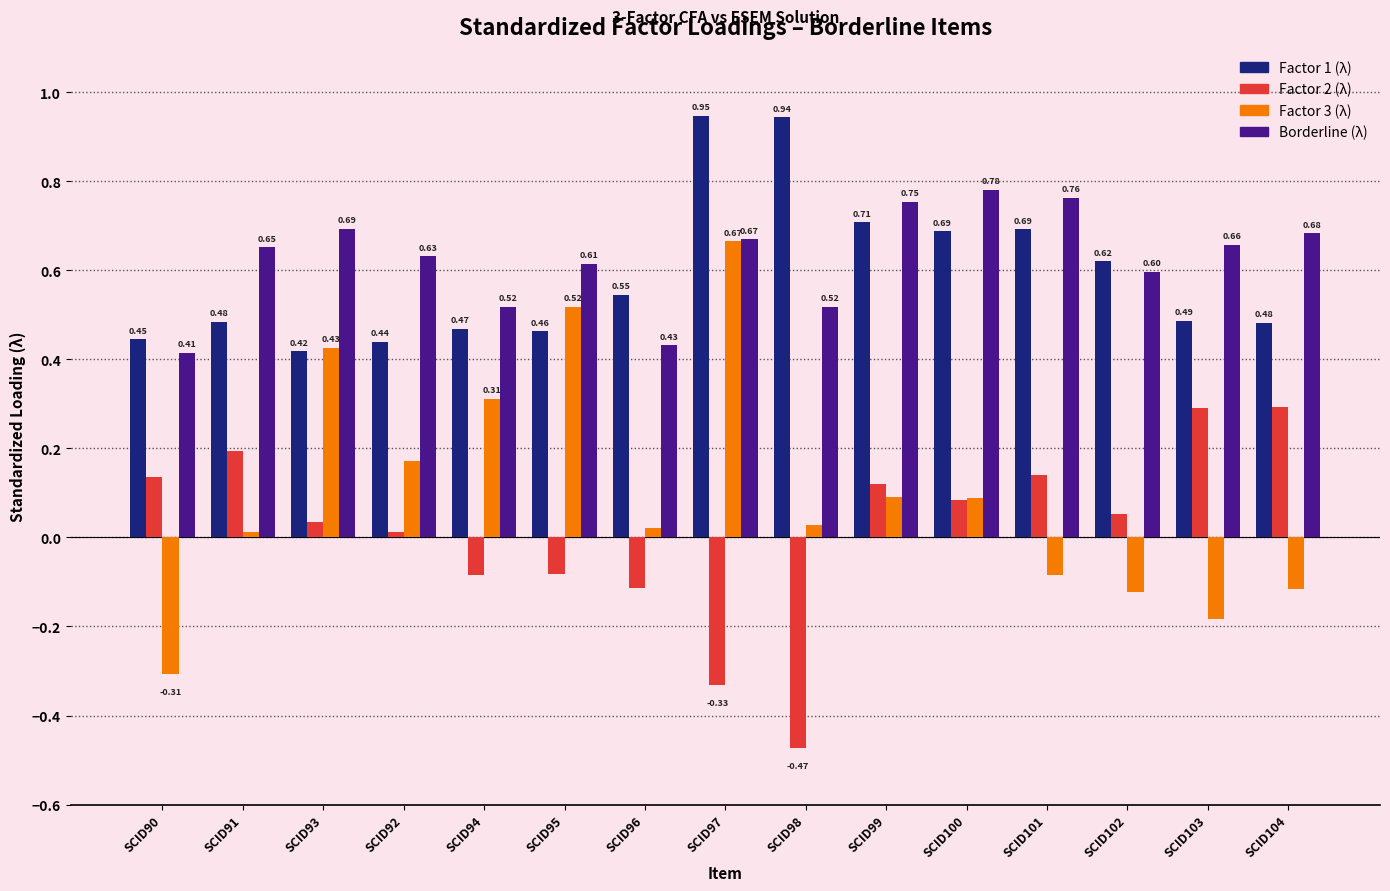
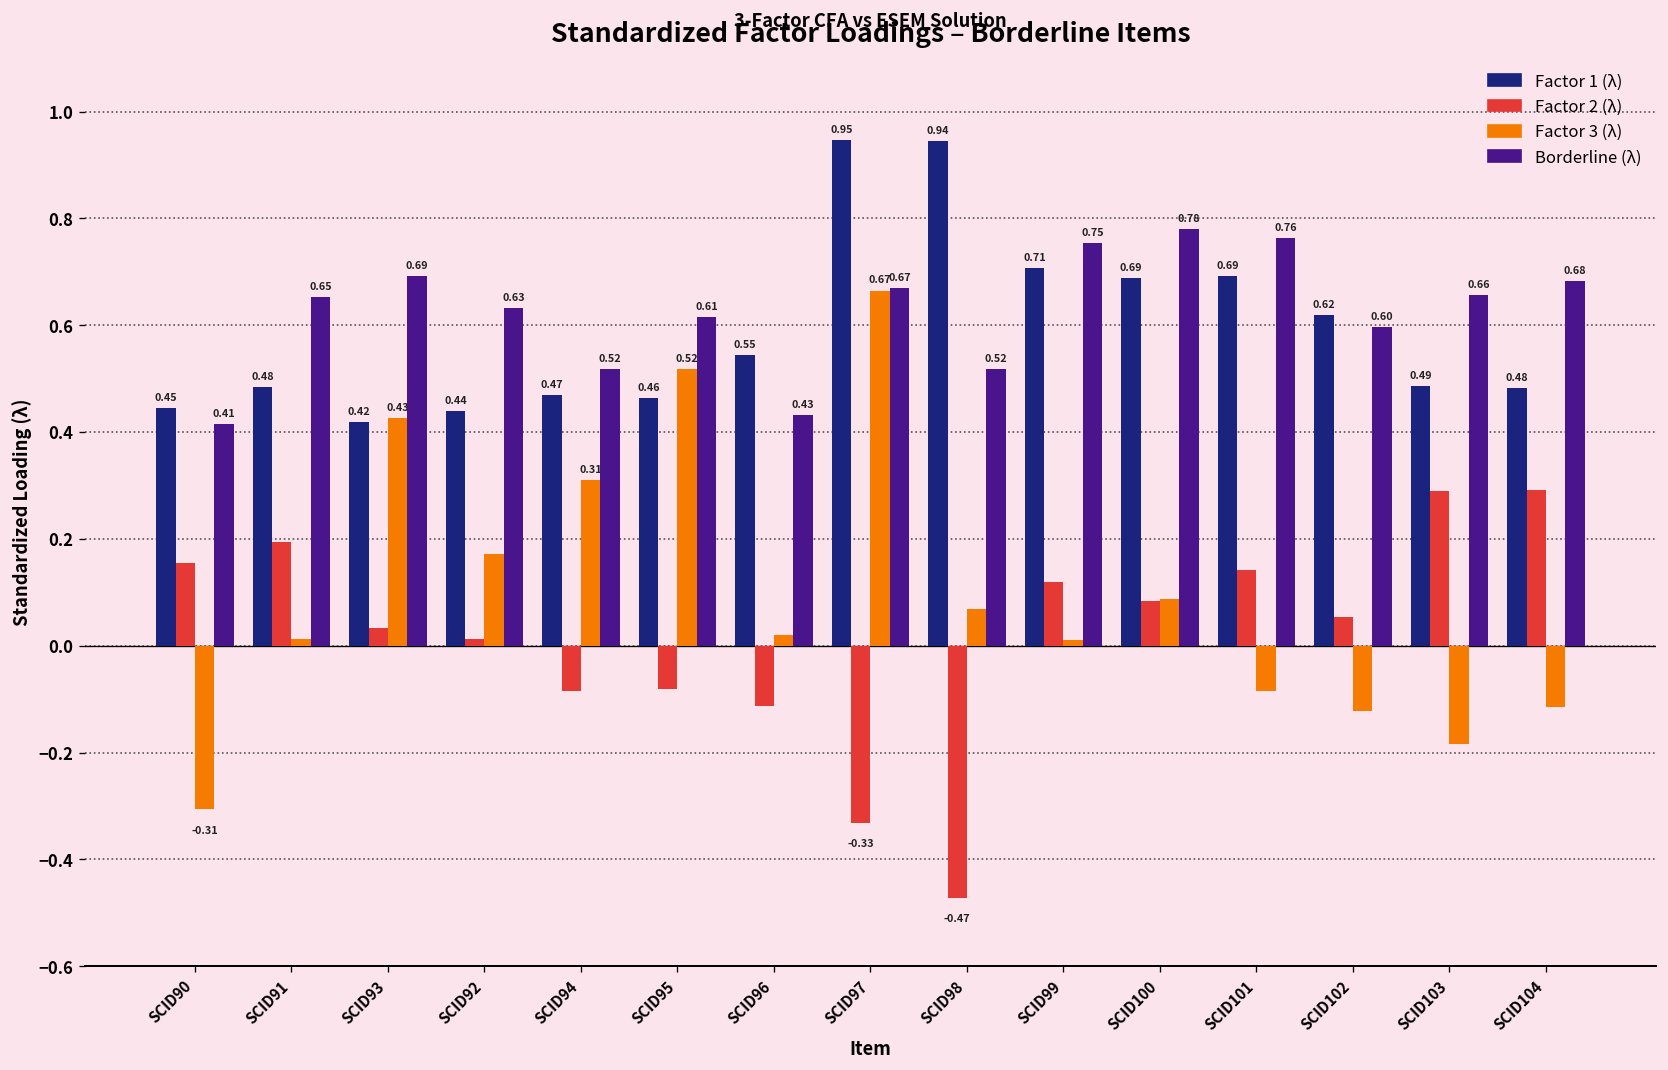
  {
    "Factor 2 (λ)": {
-     "SCID90": 0.14,
+     "SCID90": 0.16,
      "SCID91": 0.20,
      "SCID93": 0.03,
      "SCID92": 0.01,
      "SCID94": -0.09,
      "SCID95": -0.08,
      "SCID96": -0.11,
      "SCID99": 0.12,
      "SCID100": 0.08,
      "SCID101": 0.14,
      "SCID102": 0.05,
      "SCID103": 0.29,
      "SCID104": 0.29
    },
    "Factor 3 (λ)": {
      "SCID91": 0.01,
      "SCID92": 0.17,
      "SCID96": 0.02,
-     "SCID98": 0.03,
-     "SCID99": 0.09,
+     "SCID98": 0.07,
+     "SCID99": 0.01,
      "SCID100": 0.09,
      "SCID101": -0.09,
      "SCID102": -0.12,
      "SCID103": -0.18,
      "SCID104": -0.12
    }
  }
